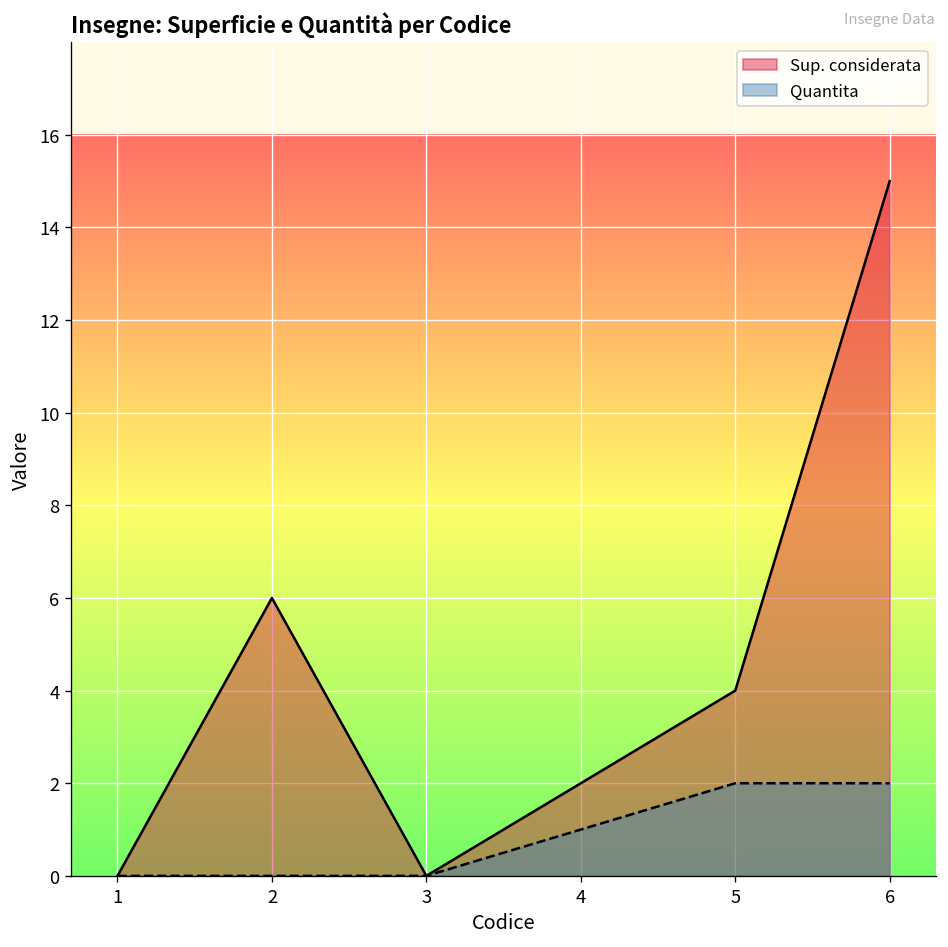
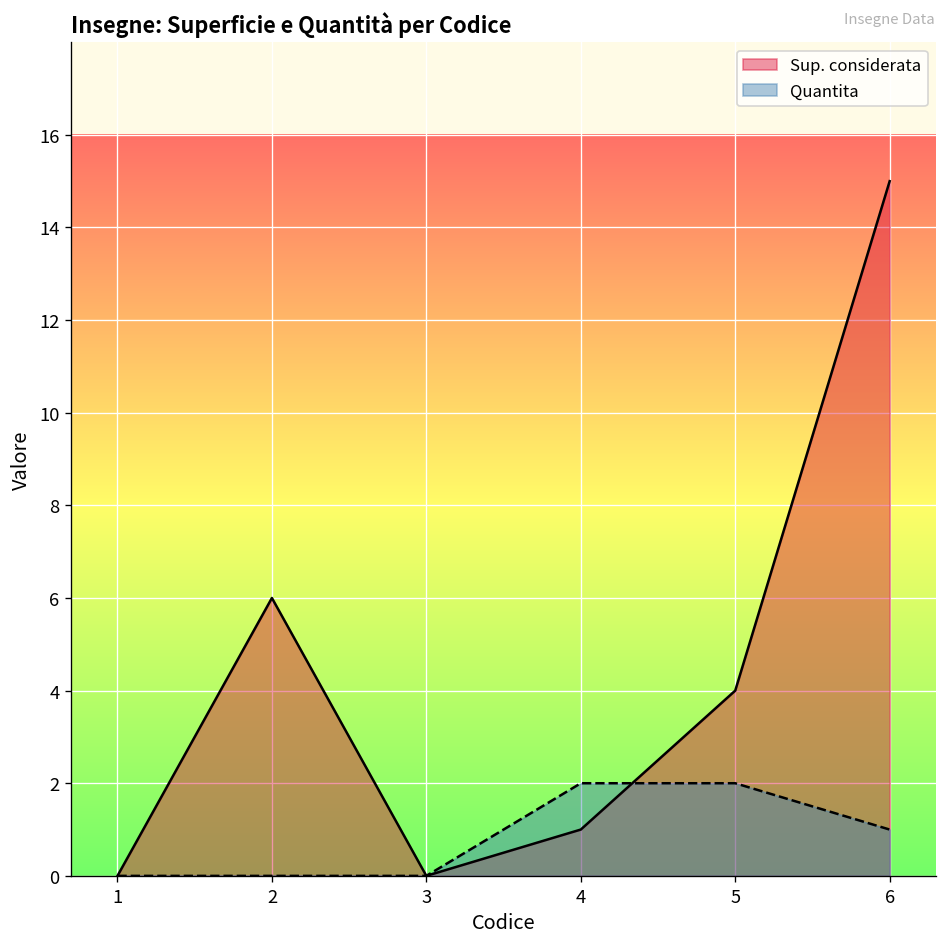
  {
    "Sup. considerata": {
      "2": 6,
-     "4": 2,
+     "4": 1,
      "5": 4,
      "6": 15
    },
    "Quantita": {
      "2": 0,
-     "4": 1,
+     "4": 2,
      "5": 2,
-     "6": 2
+     "6": 1
    }
  }
